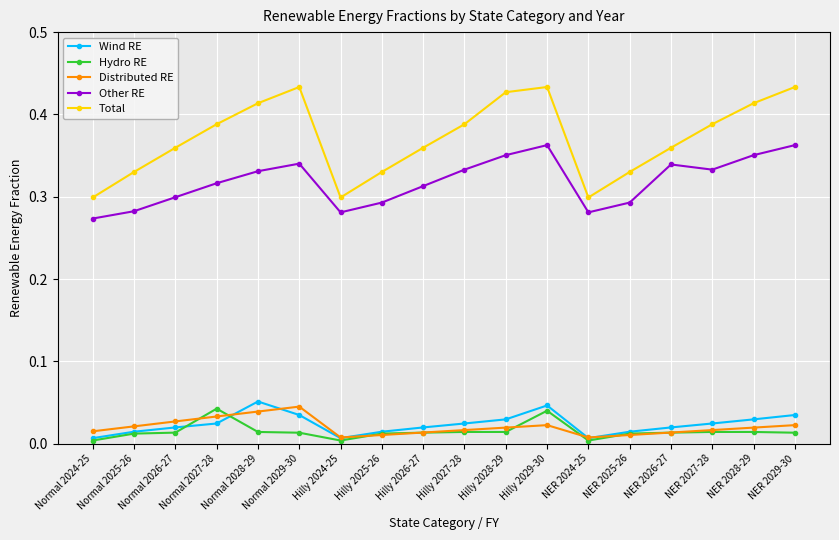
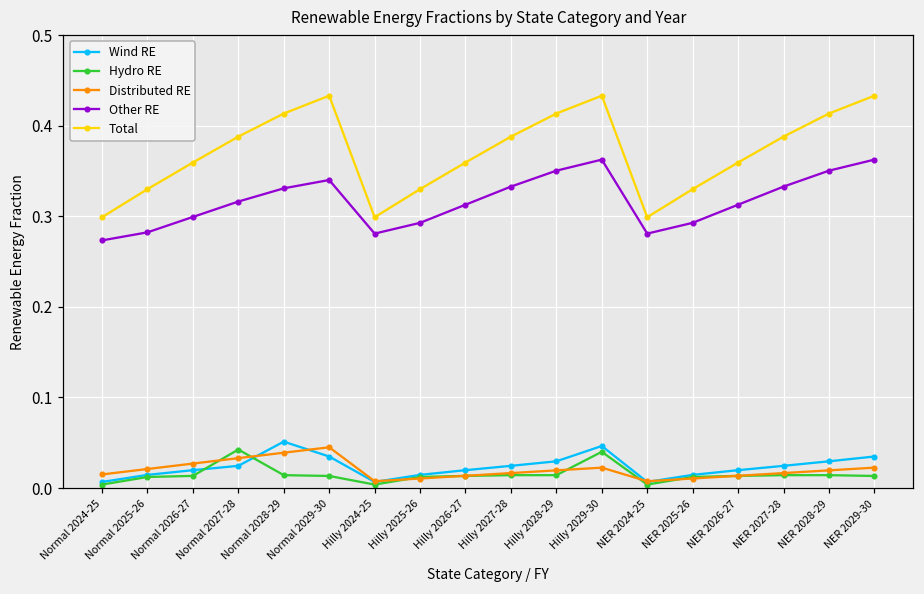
  {
    "Wind RE": {
      "Normal 2026-27": 0.02,
      "Normal 2027-28": 0.02,
      "Normal 2028-29": 0.05,
      "Normal 2029-30": 0.03,
      "Hilly 2026-27": 0.02,
      "Hilly 2027-28": 0.02,
      "Hilly 2028-29": 0.03,
      "Hilly 2029-30": 0.05,
      "NER 2026-27": 0.02,
      "NER 2027-28": 0.02,
      "NER 2028-29": 0.03,
      "NER 2029-30": 0.03
    },
    "Hydro RE": {
      "Normal 2026-27": 0.01,
      "Normal 2027-28": 0.04,
      "Normal 2028-29": 0.01,
      "Normal 2029-30": 0.01,
      "Hilly 2028-29": 0.01,
      "Hilly 2029-30": 0.04,
      "NER 2028-29": 0.01,
      "NER 2029-30": 0.01
    },
    "Distributed RE": {
      "Normal 2024-25": 0.02,
      "Normal 2025-26": 0.02,
      "Normal 2026-27": 0.03,
      "Normal 2027-28": 0.03,
      "Normal 2028-29": 0.04,
      "Normal 2029-30": 0.05,
      "Hilly 2028-29": 0.02,
      "Hilly 2029-30": 0.02,
      "NER 2028-29": 0.02,
      "NER 2029-30": 0.02
    },
    "Other RE": {
      "Normal 2024-25": 0.27,
      "Normal 2025-26": 0.28,
      "Normal 2026-27": 0.30,
      "Normal 2027-28": 0.32,
      "Normal 2028-29": 0.33,
      "Normal 2029-30": 0.34,
      "Hilly 2024-25": 0.28,
      "Hilly 2025-26": 0.29,
      "Hilly 2026-27": 0.31,
      "Hilly 2027-28": 0.33,
      "Hilly 2028-29": 0.35,
      "Hilly 2029-30": 0.36,
      "NER 2024-25": 0.28,
      "NER 2025-26": 0.29,
-     "NER 2026-27": 0.34,
+     "NER 2026-27": 0.31,
      "NER 2027-28": 0.33,
      "NER 2028-29": 0.35,
      "NER 2029-30": 0.36
    },
    "Total": {
      "Normal 2024-25": 0.30,
      "Normal 2025-26": 0.33,
      "Normal 2026-27": 0.36,
      "Normal 2027-28": 0.39,
      "Normal 2028-29": 0.41,
      "Normal 2029-30": 0.43,
      "Hilly 2024-25": 0.30,
      "Hilly 2025-26": 0.33,
      "Hilly 2026-27": 0.36,
      "Hilly 2027-28": 0.39,
-     "Hilly 2028-29": 0.43,
+     "Hilly 2028-29": 0.41,
      "Hilly 2029-30": 0.43,
      "NER 2024-25": 0.30,
      "NER 2025-26": 0.33,
      "NER 2026-27": 0.36,
      "NER 2027-28": 0.39,
      "NER 2028-29": 0.41,
      "NER 2029-30": 0.43
    }
  }
